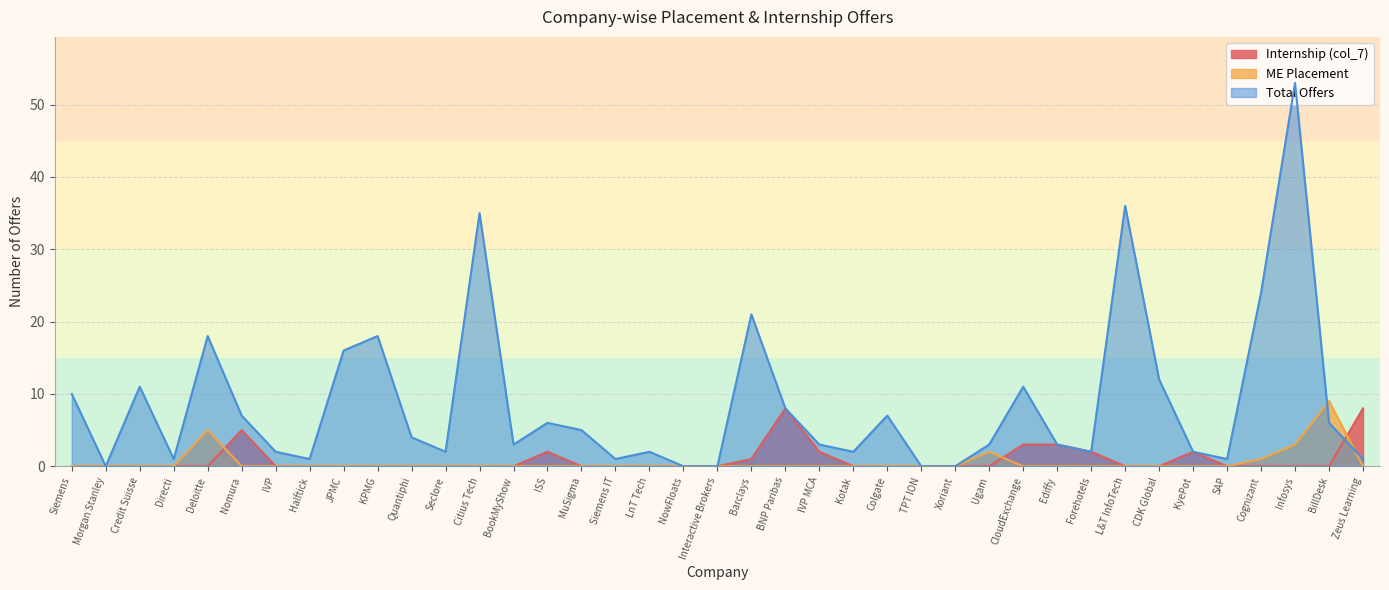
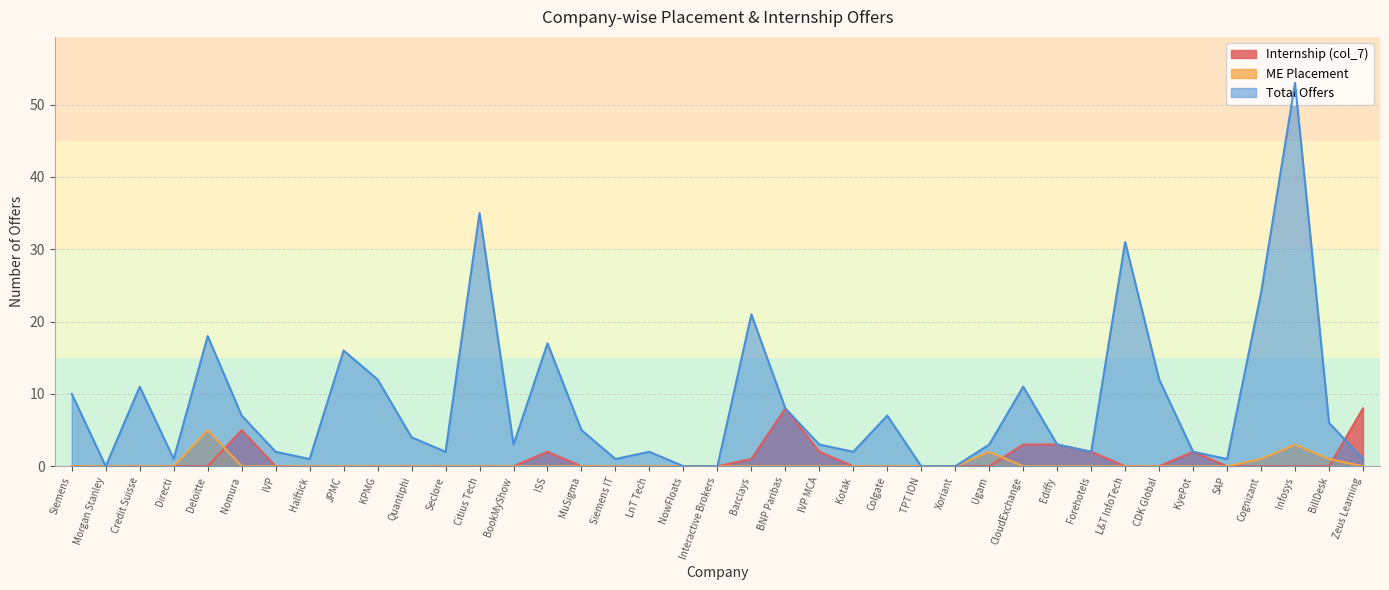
  {
    "Internship (col_7)": {
      "Deloitte": 0,
      "Nomura": 5,
      "ISS": 2,
      "Barclays": 1,
      "IVP MCA": 2,
      "Ugam": 0,
      "CloudExchange": 3,
      "Cognizant": 0,
      "Infosys": 0,
      "BillDesk": 0,
      "Zeus Learning": 8
    },
    "ME Placement": {
      "Deloitte": 5,
      "Nomura": 0,
      "ISS": 0,
      "Barclays": 0,
      "BNP Paribas": 0,
      "IVP MCA": 0,
      "Ugam": 2,
      "CloudExchange": 0,
      "Ediffy": 0,
      "Forehotels": 0,
      "KyePot": 0,
      "Cognizant": 1,
      "Infosys": 3,
-     "BillDesk": 9,
+     "BillDesk": 1,
      "Zeus Learning": 0
    },
    "Total Offers": {
      "Siemens": 10,
      "Credit Suisse": 11,
      "Directi": 1,
      "Deloitte": 18,
      "Nomura": 7,
      "IVP": 2,
      "Halftick": 1,
      "JPMC": 16,
-     "KPMG": 18,
+     "KPMG": 12,
      "Quantiphi": 4,
      "Seclore": 2,
      "Citius Tech": 35,
      "BookMyShow": 3,
-     "ISS": 6,
+     "ISS": 17,
      "MuSigma": 5,
      "Siemens IT": 1,
      "LnT Tech": 2,
      "Barclays": 21,
      "IVP MCA": 3,
      "Kotak": 2,
      "Colgate": 7,
      "Ugam": 3,
      "CloudExchange": 11,
-     "L&T InfoTech": 36,
+     "L&T InfoTech": 31,
      "CDK Global": 12,
      "SAP": 1,
      "Cognizant": 24,
      "BillDesk": 6,
      "Zeus Learning": 1
    }
  }
